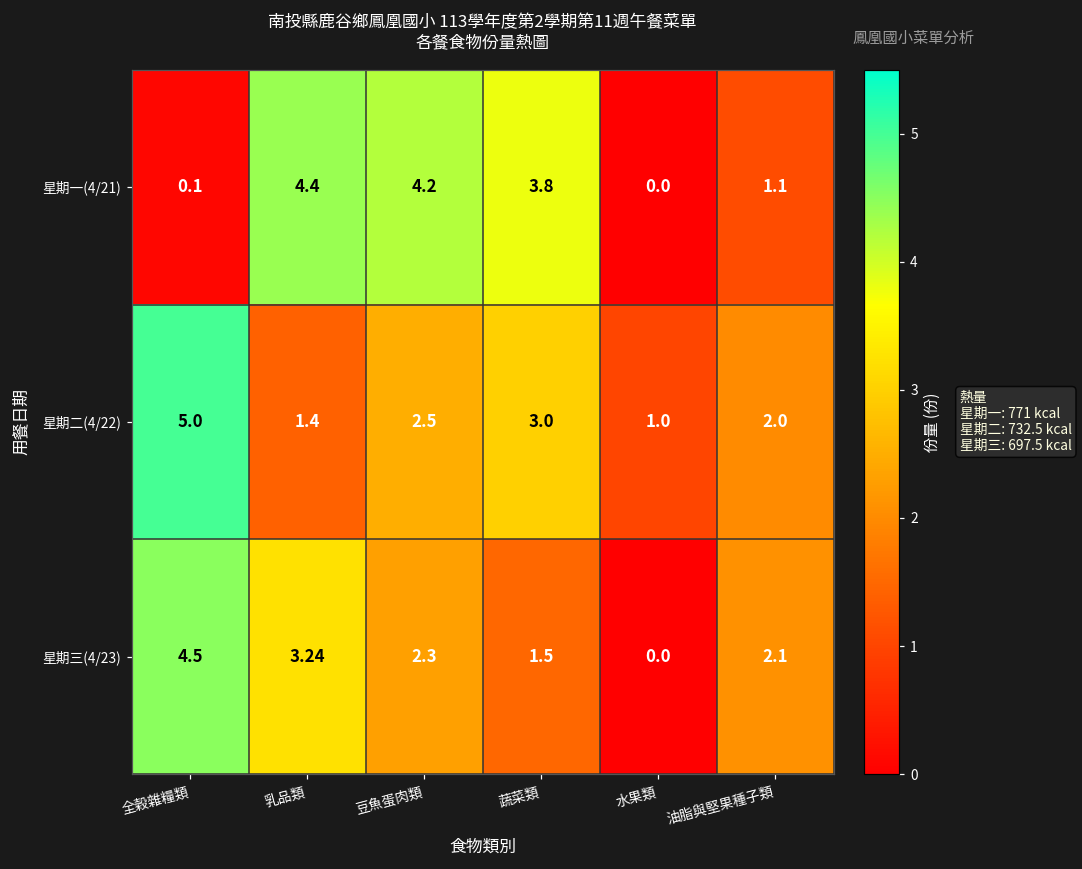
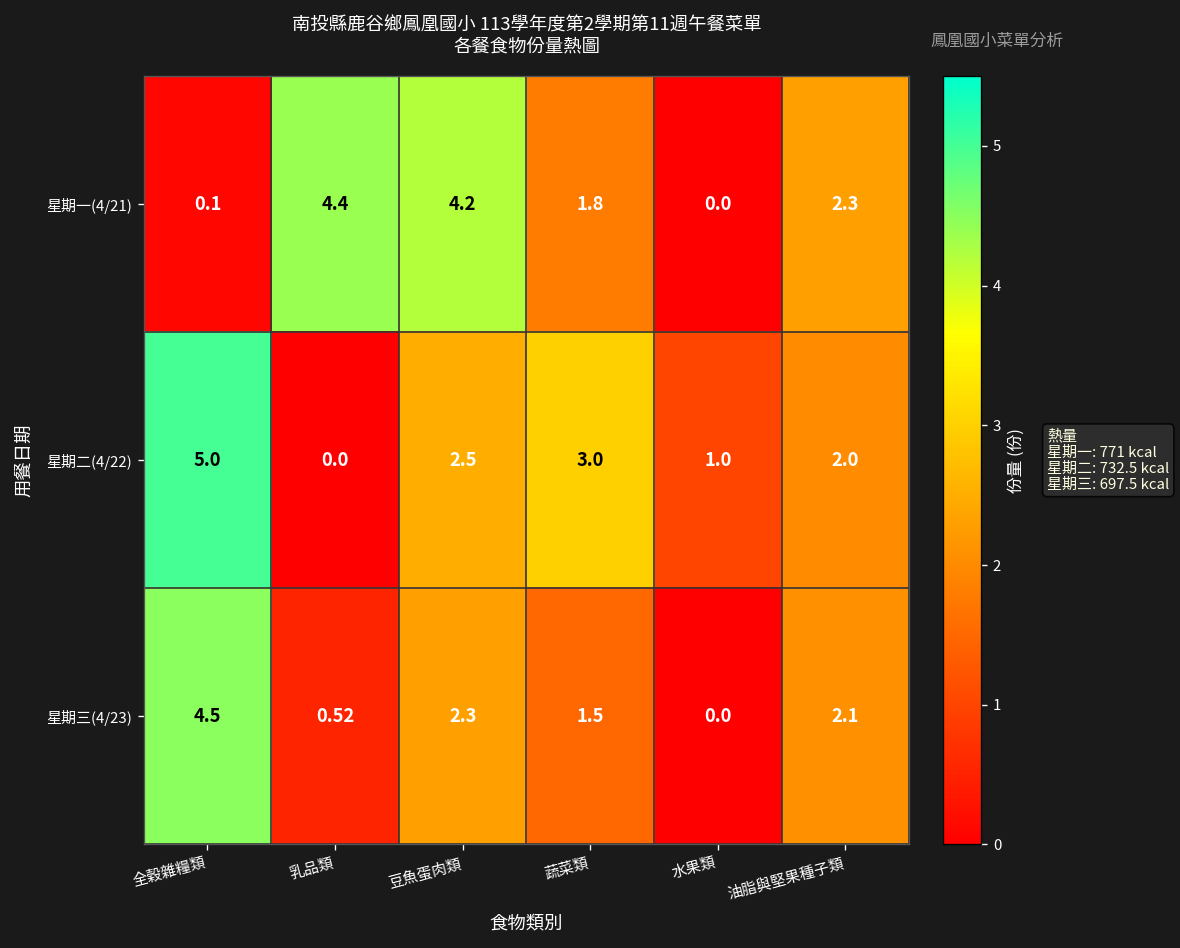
  {
    "星期一(4/21)": {
      "全穀雜糧類": 0.1,
      "乳品類": 4.4,
      "豆魚蛋肉類": 4.2,
-     "蔬菜類": 3.8,
+     "蔬菜類": 1.8,
      "水果類": 0.0,
-     "油脂與堅果種子類": 1.1
+     "油脂與堅果種子類": 2.3
    },
    "星期二(4/22)": {
      "全穀雜糧類": 5.0,
-     "乳品類": 1.4,
+     "乳品類": 0.0,
      "豆魚蛋肉類": 2.5,
      "蔬菜類": 3.0,
      "水果類": 1.0,
      "油脂與堅果種子類": 2.0
    },
    "星期三(4/23)": {
      "全穀雜糧類": 4.5,
-     "乳品類": 3.24,
+     "乳品類": 0.52,
      "豆魚蛋肉類": 2.3,
      "蔬菜類": 1.5,
      "水果類": 0.0,
      "油脂與堅果種子類": 2.1
    }
  }
